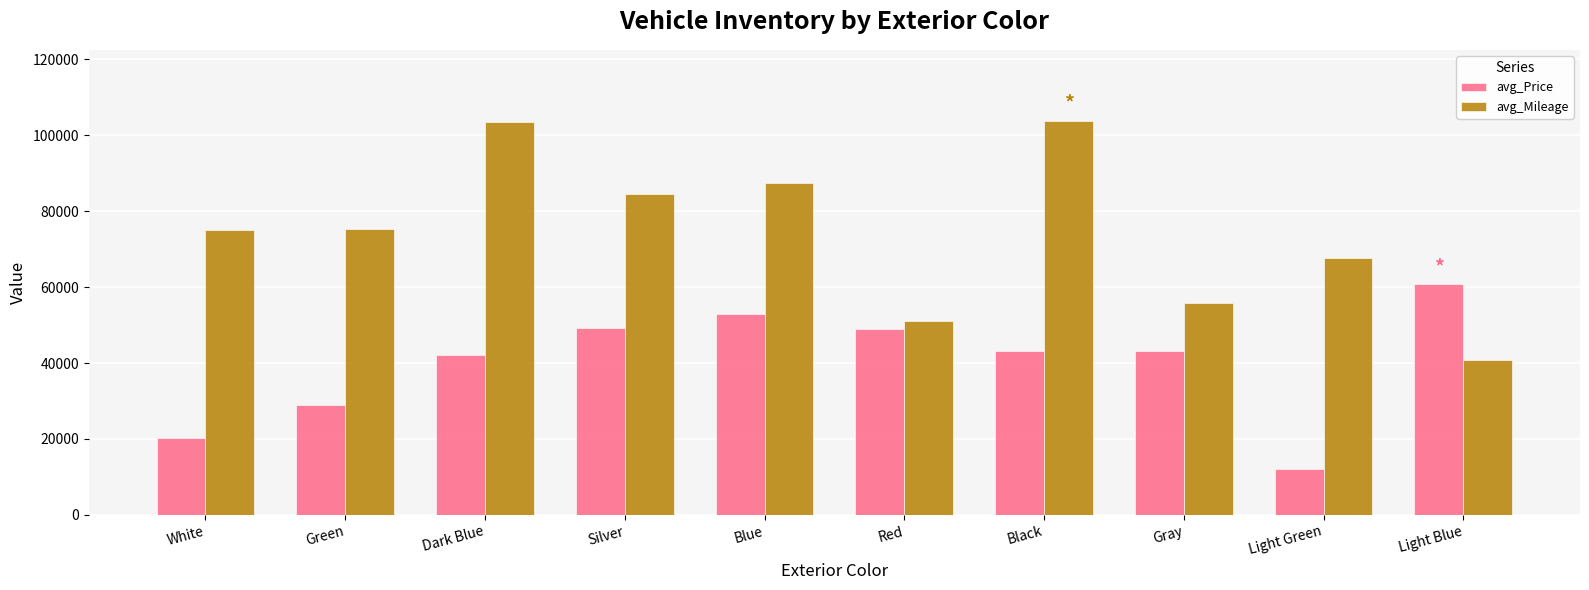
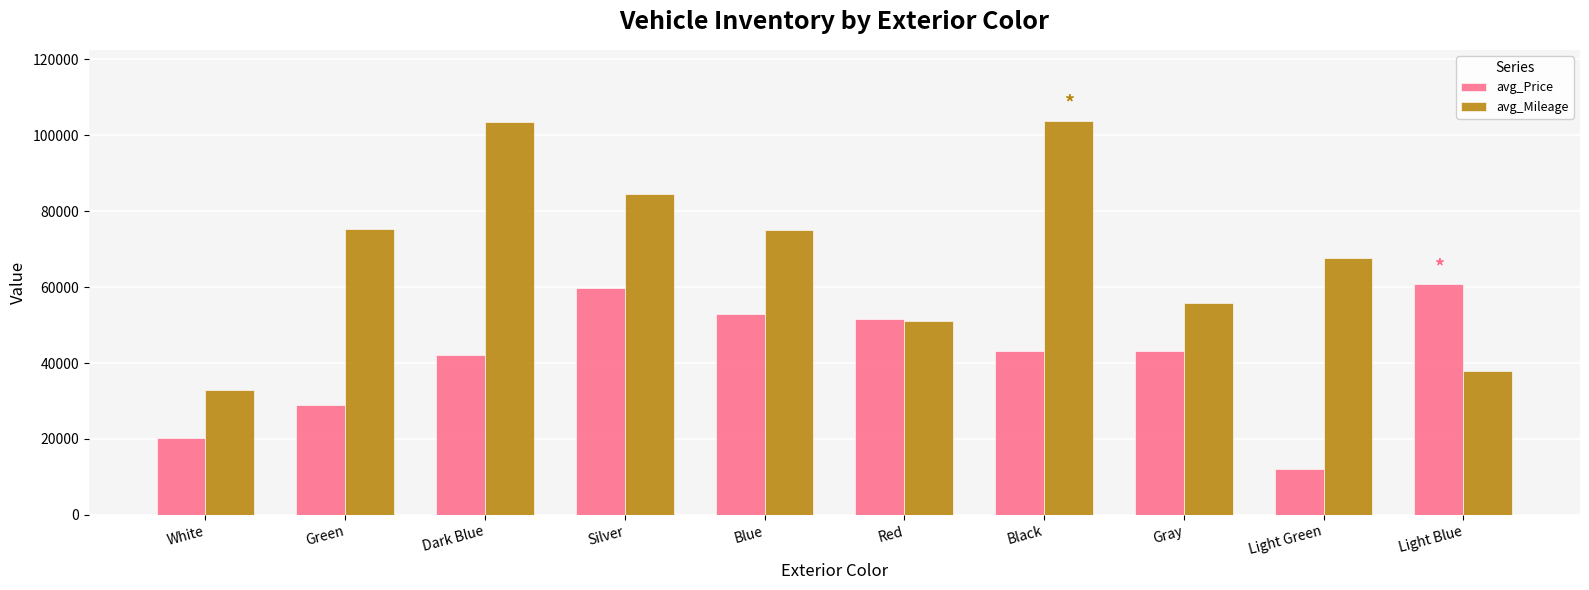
  {
    "avg_Price": {
      "White": 20000,
      "Green": 29000,
      "Dark Blue": 42000,
-     "Silver": 49000,
+     "Silver": 60000,
      "Blue": 53000,
-     "Red": 49000,
+     "Red": 52000,
      "Black": 43000,
      "Gray": 43000,
      "Light Green": 12000,
      "Light Blue": 61000
    },
    "avg_Mileage": {
-     "White": 75000,
+     "White": 33000,
      "Green": 75000,
      "Dark Blue": 103000,
      "Silver": 85000,
-     "Blue": 87000,
+     "Blue": 75000,
      "Red": 51000,
      "Black": 104000,
      "Gray": 56000,
      "Light Green": 68000,
-     "Light Blue": 41000
+     "Light Blue": 38000
    }
  }
